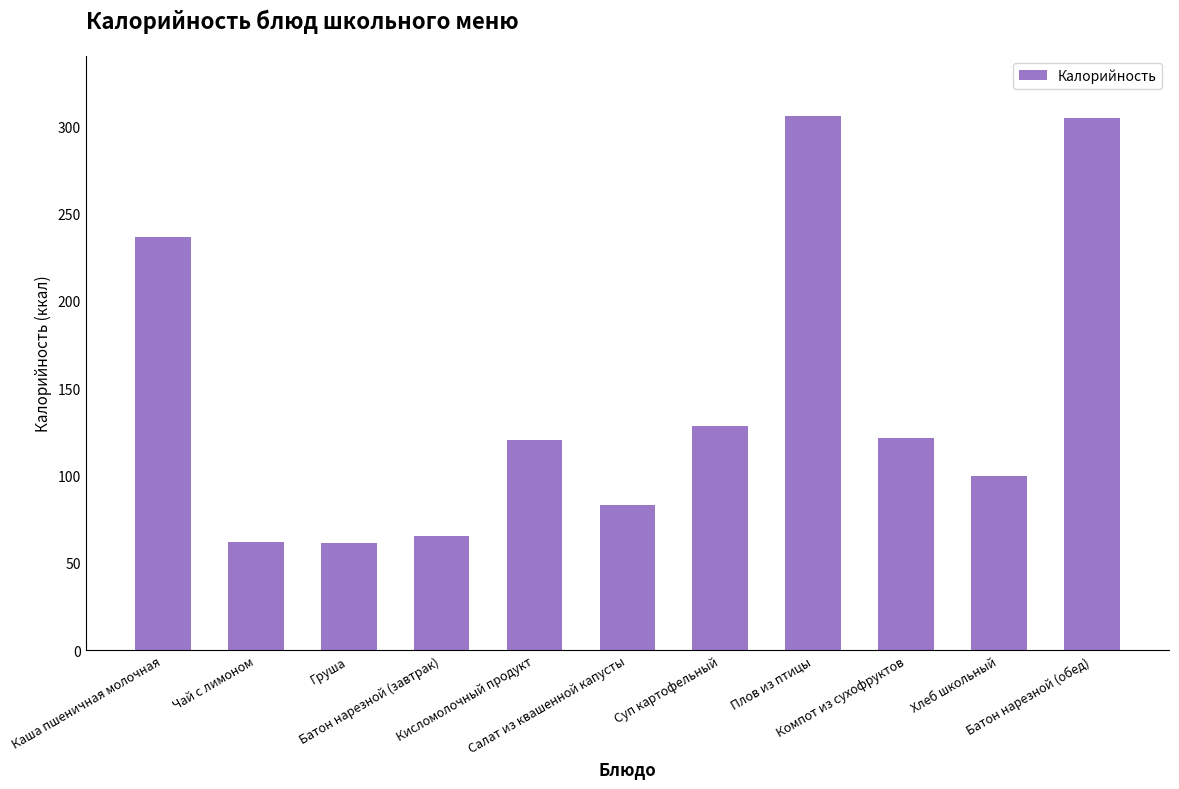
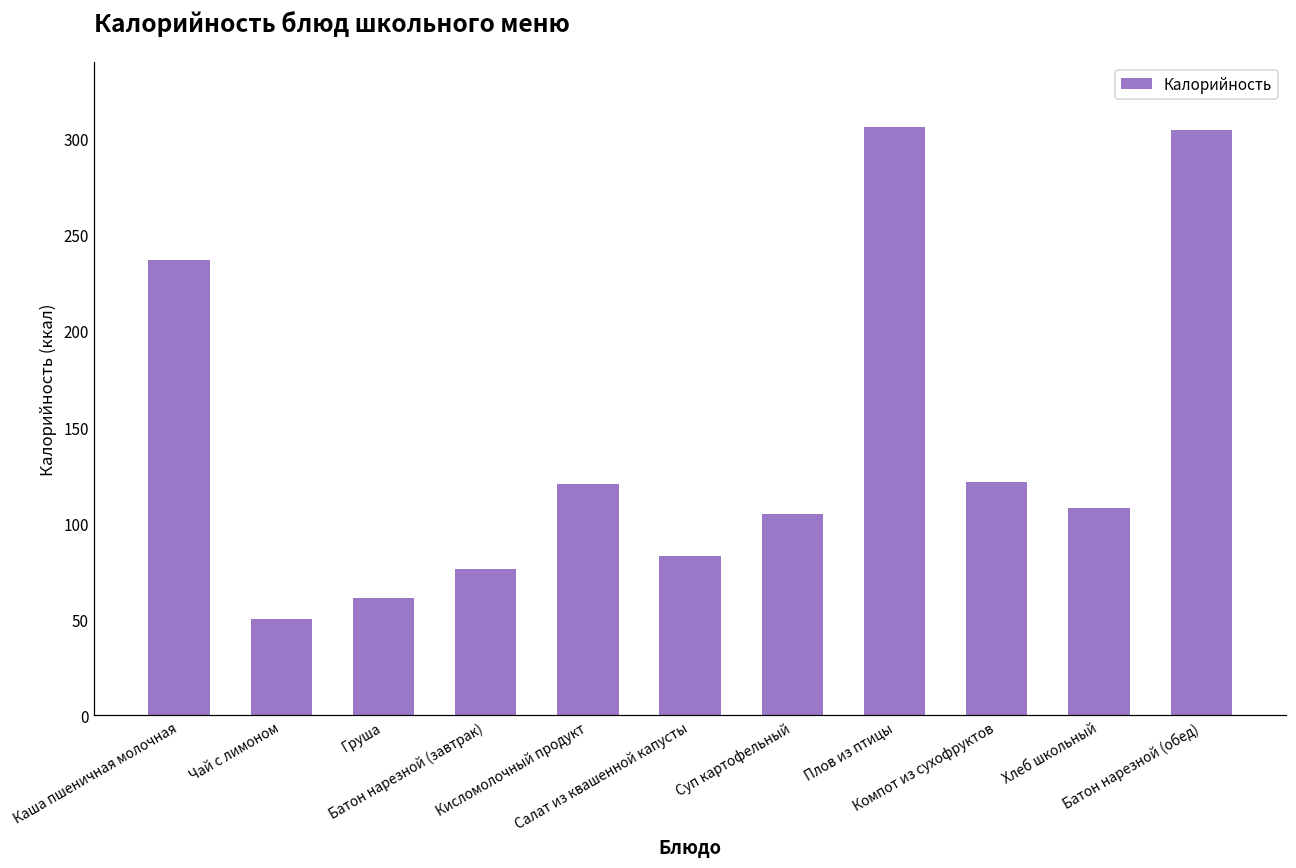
  {
    "Каша пшеничная молочная": 237,
-   "Чай с лимоном": 62,
+   "Чай с лимоном": 50,
    "Груша": 61,
-   "Батон нарезной (завтрак)": 65,
+   "Батон нарезной (завтрак)": 76,
    "Кисломолочный продукт": 121,
    "Салат из квашенной капусты": 83,
-   "Суп картофельный": 129,
+   "Суп картофельный": 105,
    "Плов из птицы": 306,
    "Компот из сухофруктов": 121,
-   "Хлеб школьный": 100,
+   "Хлеб школьный": 108,
    "Батон нарезной (обед)": 304
  }
